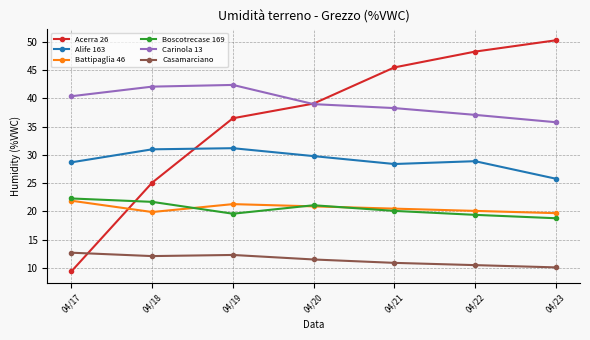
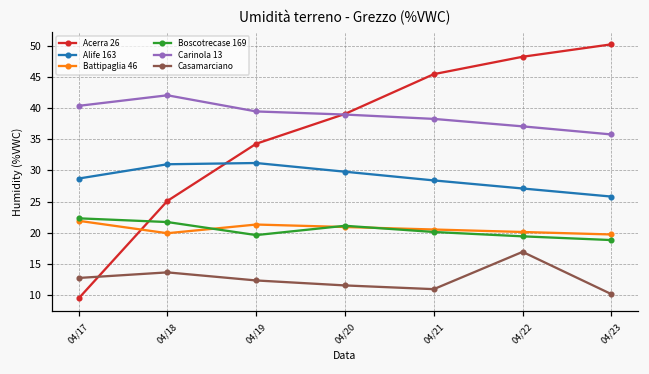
  {
    "Acerra 26": {
      "04/17": 9,
      "04/18": 25,
-     "04/19": 37,
+     "04/19": 34,
      "04/21": 46,
      "04/22": 48,
      "04/23": 50
    },
    "Alife 163": {
      "04/17": 29,
      "04/18": 31,
      "04/19": 31,
      "04/20": 30,
      "04/21": 28,
-     "04/22": 29,
+     "04/22": 27,
      "04/23": 26
    },
    "Battipaglia 46": {
      "04/18": 20,
      "04/19": 21,
      "04/22": 20,
      "04/23": 20
    },
    "Boscotrecase 169": {
      "04/18": 22,
      "04/19": 20,
      "04/22": 19,
      "04/23": 19
    },
    "Carinola 13": {
      "04/17": 40,
      "04/18": 42,
-     "04/19": 42,
+     "04/19": 40,
      "04/21": 38,
      "04/22": 37,
      "04/23": 36
    },
    "Casamarciano": {
      "04/17": 13,
-     "04/18": 12,
+     "04/18": 14,
      "04/19": 12,
      "04/20": 12,
      "04/21": 11,
-     "04/22": 11,
+     "04/22": 17,
      "04/23": 10
    }
  }
